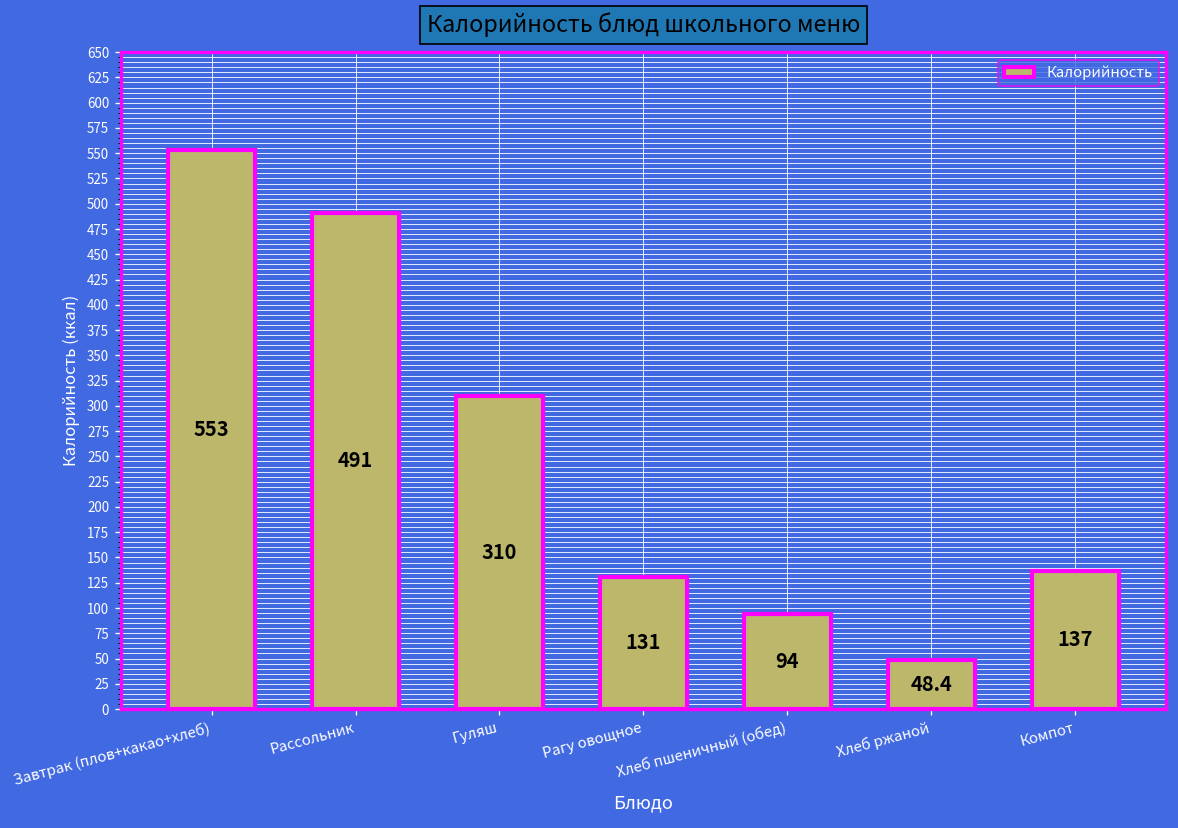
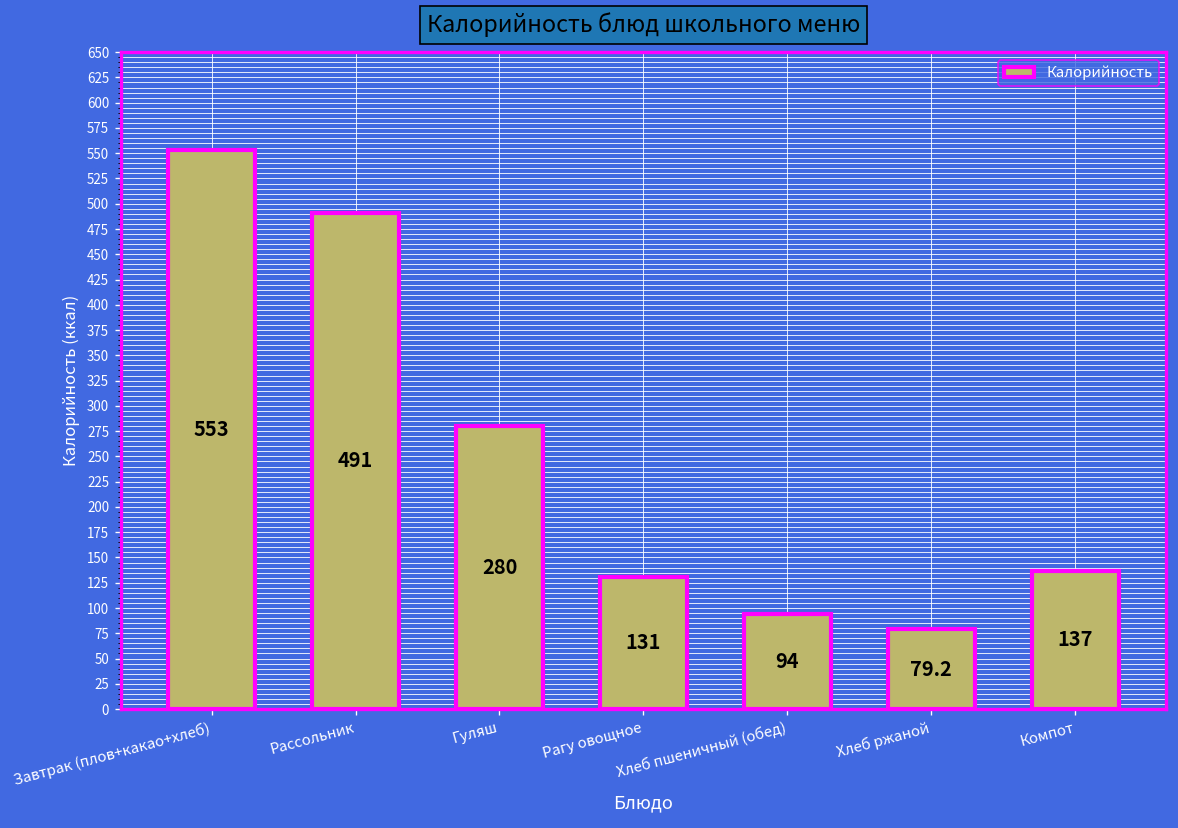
  {
    "Завтрак (плов+какао+хлеб)": 553,
    "Рассольник": 491,
-   "Гуляш": 310,
+   "Гуляш": 280,
    "Рагу овощное": 131,
    "Хлеб пшеничный (обед)": 94,
-   "Хлеб ржаной": 48.4,
+   "Хлеб ржаной": 79.2,
    "Компот": 137
  }
